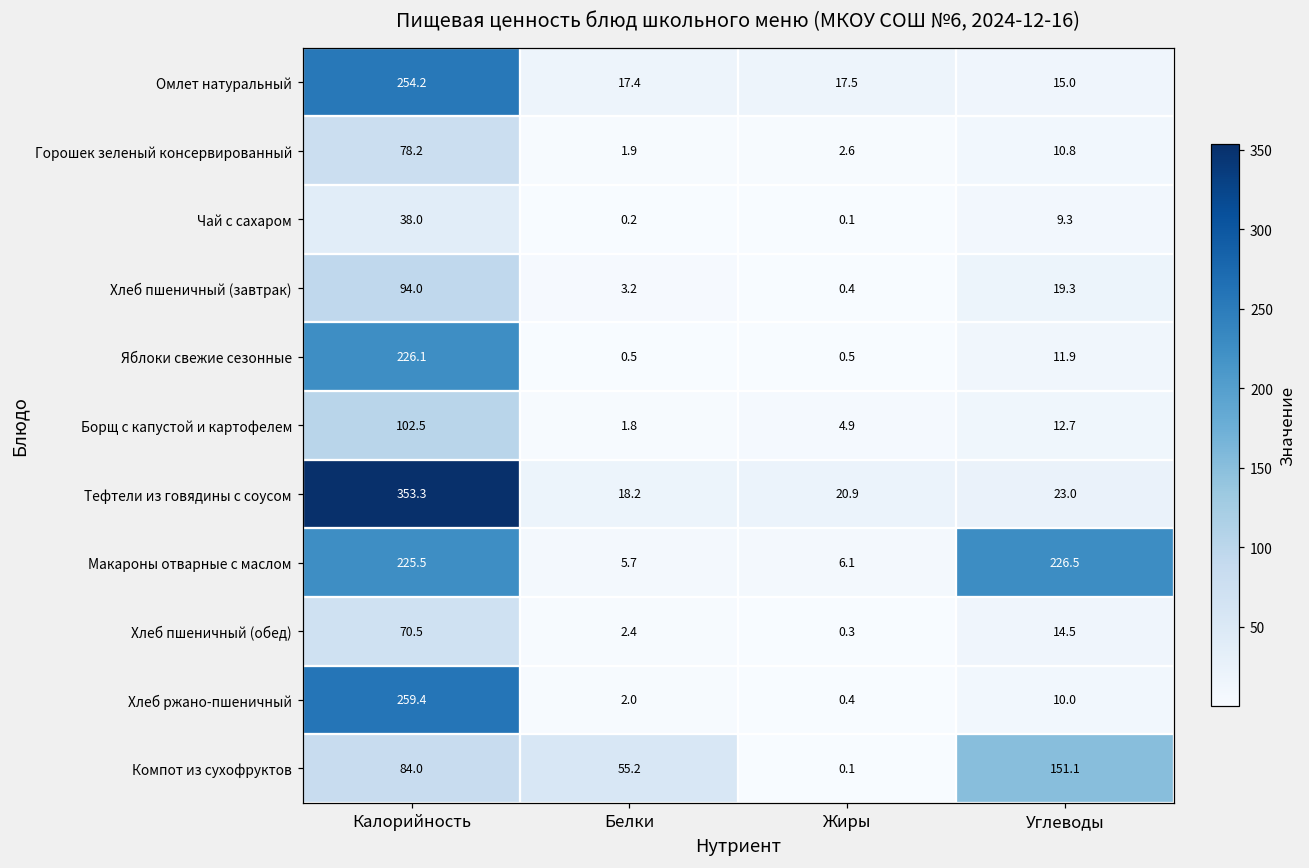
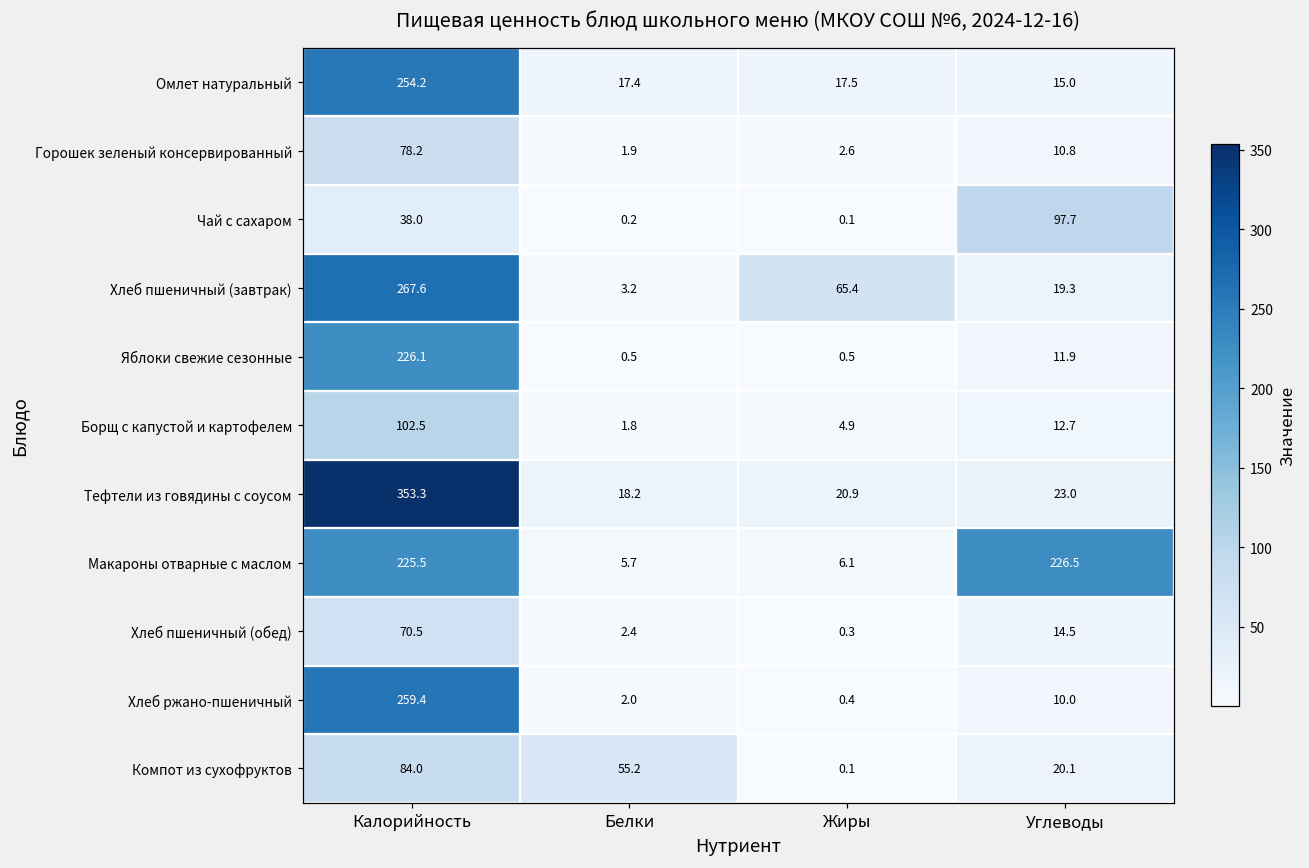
  {
    "Омлет натуральный": {
      "Калорийность": 254.2,
      "Белки": 17.4,
      "Жиры": 17.5,
      "Углеводы": 15.0
    },
    "Горошек зеленый консервированный": {
      "Калорийность": 78.2,
      "Белки": 1.9,
      "Жиры": 2.6,
      "Углеводы": 10.8
    },
    "Чай с сахаром": {
      "Калорийность": 38.0,
      "Белки": 0.2,
      "Жиры": 0.1,
-     "Углеводы": 9.3
+     "Углеводы": 97.7
    },
    "Хлеб пшеничный (завтрак)": {
-     "Калорийность": 94.0,
+     "Калорийность": 267.6,
      "Белки": 3.2,
-     "Жиры": 0.4,
+     "Жиры": 65.4,
      "Углеводы": 19.3
    },
    "Яблоки свежие сезонные": {
      "Калорийность": 226.1,
      "Белки": 0.5,
      "Жиры": 0.5,
      "Углеводы": 11.9
    },
    "Борщ с капустой и картофелем": {
      "Калорийность": 102.5,
      "Белки": 1.8,
      "Жиры": 4.9,
      "Углеводы": 12.7
    },
    "Тефтели из говядины с соусом": {
      "Калорийность": 353.3,
      "Белки": 18.2,
      "Жиры": 20.9,
      "Углеводы": 23.0
    },
    "Макароны отварные с маслом": {
      "Калорийность": 225.5,
      "Белки": 5.7,
      "Жиры": 6.1,
      "Углеводы": 226.5
    },
    "Хлеб пшеничный (обед)": {
      "Калорийность": 70.5,
      "Белки": 2.4,
      "Жиры": 0.3,
      "Углеводы": 14.5
    },
    "Хлеб ржано-пшеничный": {
      "Калорийность": 259.4,
      "Белки": 2.0,
      "Жиры": 0.4,
      "Углеводы": 10.0
    },
    "Компот из сухофруктов": {
      "Калорийность": 84.0,
      "Белки": 55.2,
      "Жиры": 0.1,
-     "Углеводы": 151.1
+     "Углеводы": 20.1
    }
  }
